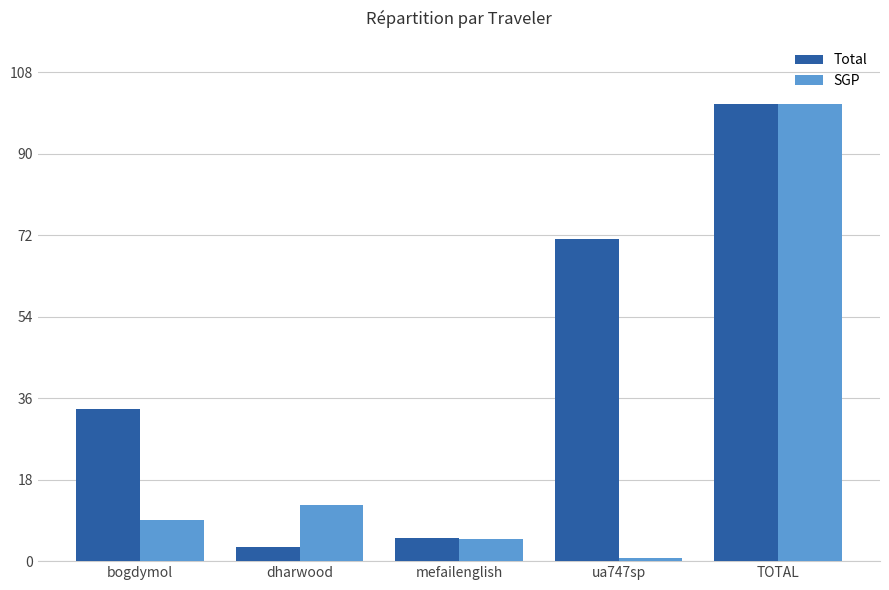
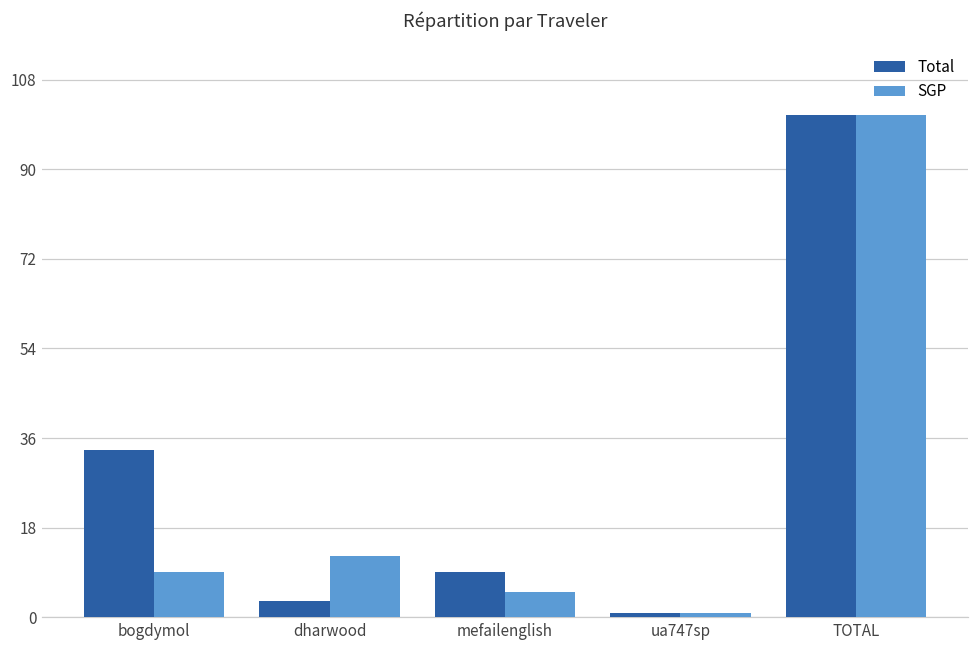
  {
    "Total": {
      "bogdymol": 34,
      "dharwood": 3,
-     "mefailenglish": 5,
-     "ua747sp": 71,
+     "mefailenglish": 9,
+     "ua747sp": 1,
      "TOTAL": 101
    },
    "SGP": {
      "bogdymol": 9,
      "dharwood": 12,
      "mefailenglish": 5,
      "ua747sp": 1,
      "TOTAL": 101
    }
  }
